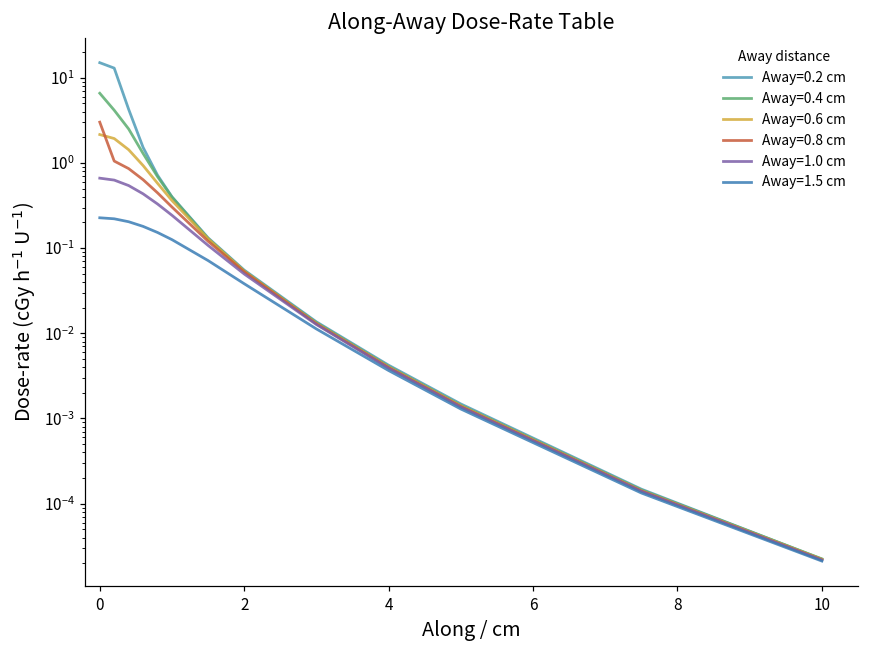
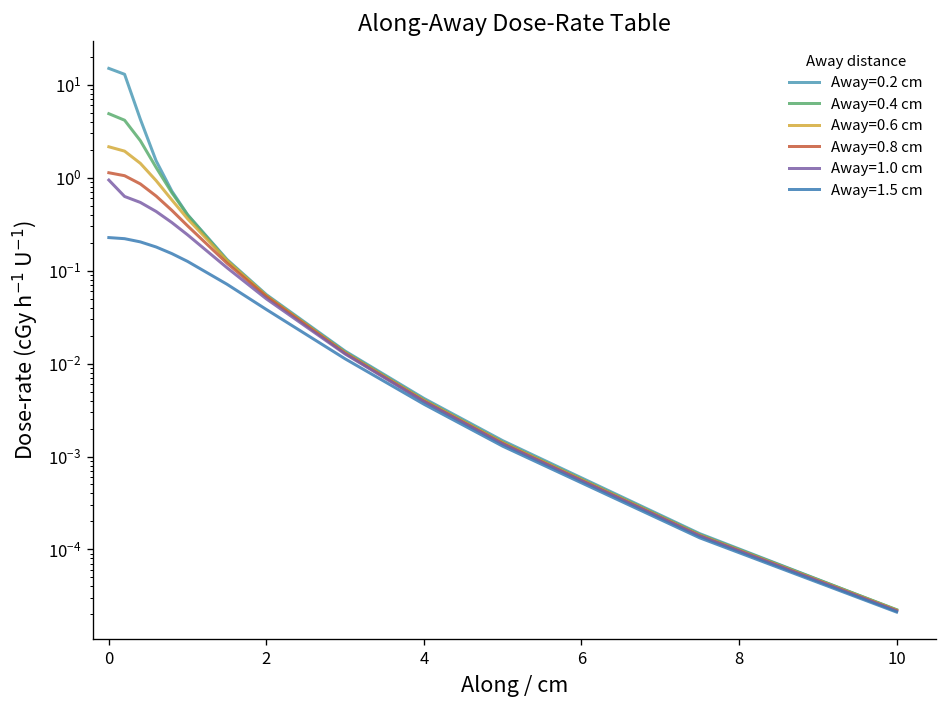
  {
    "Away=0.4 cm": {
-     "0": 7
+     "0": 5
    },
    "Away=0.6 cm": {
      "0": 2.2
    },
    "Away=0.8 cm": {
-     "0": 3.0
+     "0": 1.1
    },
    "Away=1.0 cm": {
-     "0": 0.7
+     "0": 0.9
    }
  }
